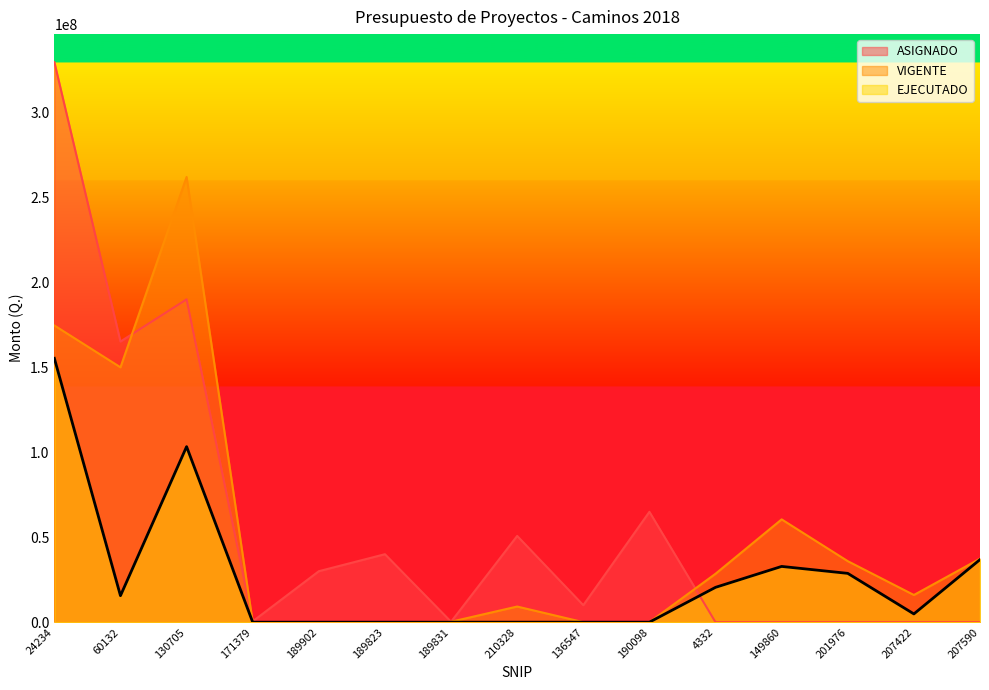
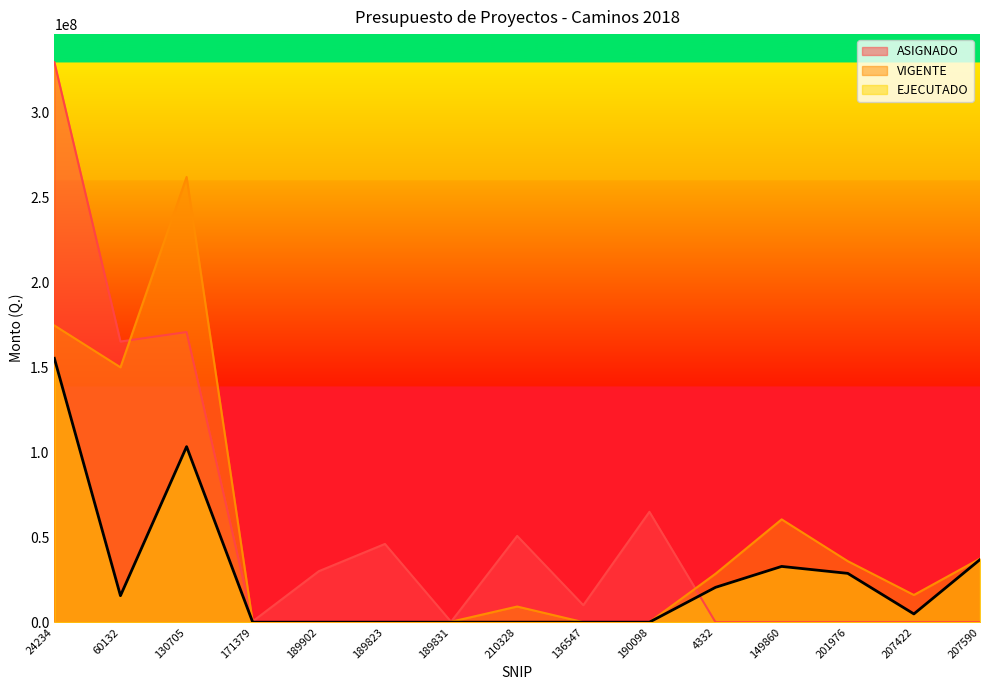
  {
    "ASIGNADO": {
      "24234": 330000000,
      "60132": 165000000,
-     "130705": 190000000,
+     "130705": 171000000,
      "189902": 30000000,
-     "189823": 40000000,
+     "189823": 46000000,
      "210328": 51000000,
      "136547": 10000000,
      "190098": 65000000,
      "4332": 0,
      "149860": 0,
      "201976": 0,
      "207422": 0,
      "207590": 0
    }
  }
